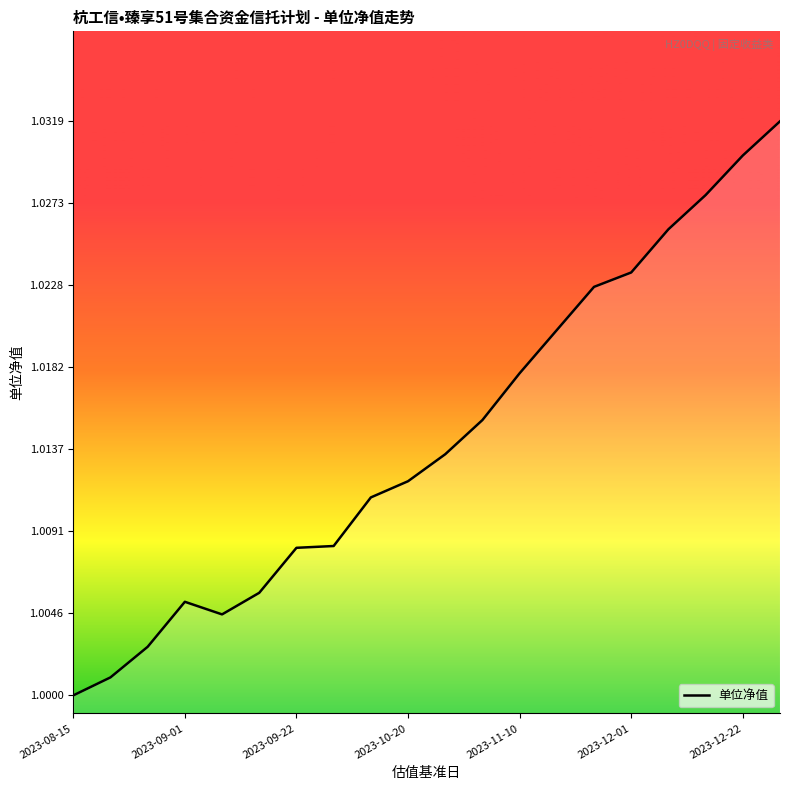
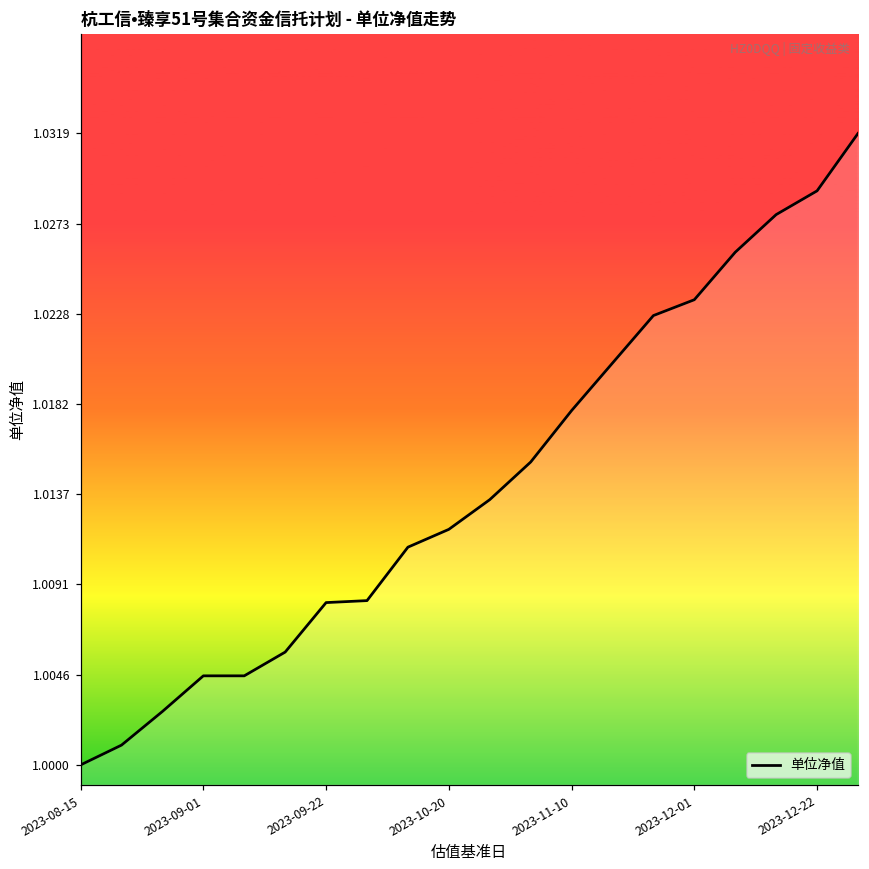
  {
    "2023-08-15": 1.0000,
-   "2023-09-01": 1.0052,
+   "2023-09-01": 1.0045,
    "2023-09-22": 1.0082,
    "2023-10-20": 1.0119,
    "2023-11-10": 1.0179,
    "2023-12-01": 1.0235,
-   "2023-12-22": 1.030
+   "2023-12-22": 1.029
  }
